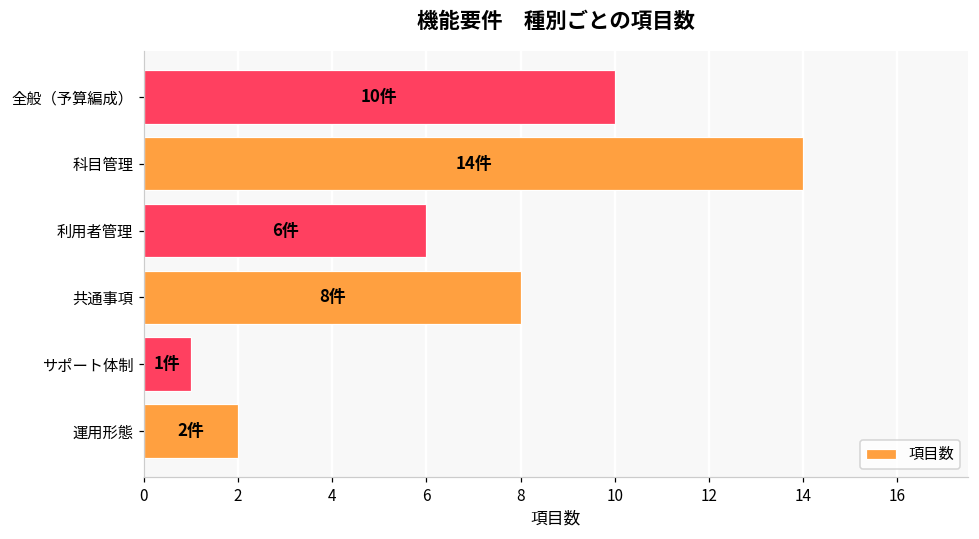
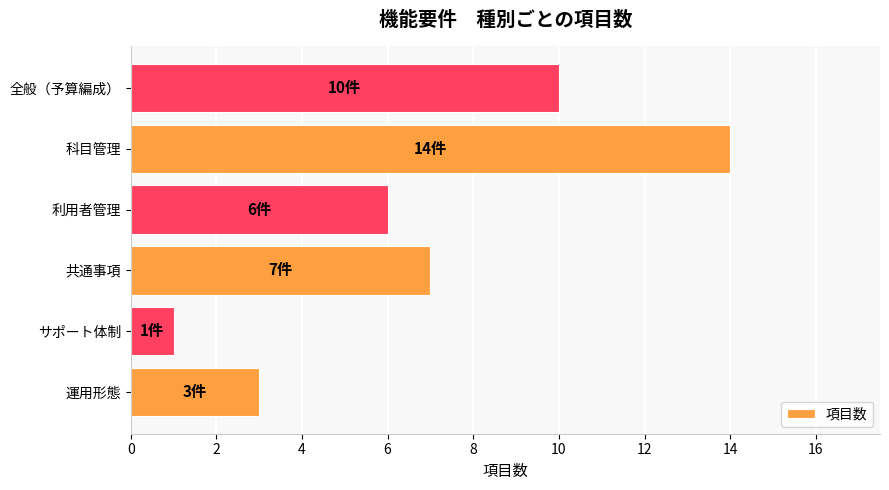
  {
    "全般（予算編成）": "10件",
    "科目管理": "14件",
    "利用者管理": "6件",
-   "共通事項": "8件",
+   "共通事項": "7件",
    "サポート体制": "1件",
-   "運用形態": "2件"
+   "運用形態": "3件"
  }
